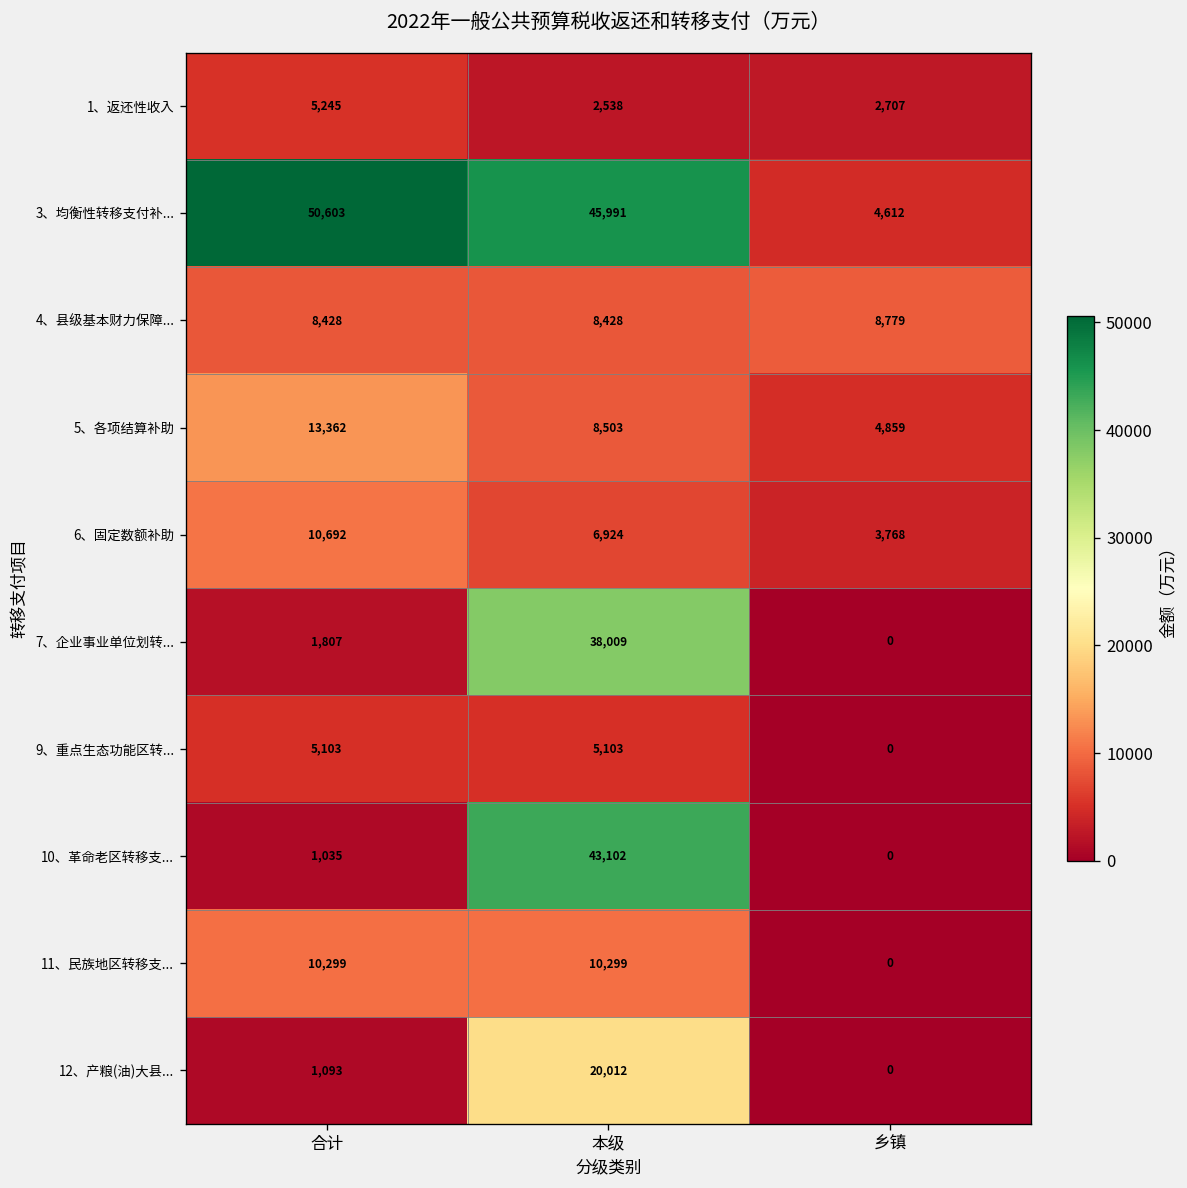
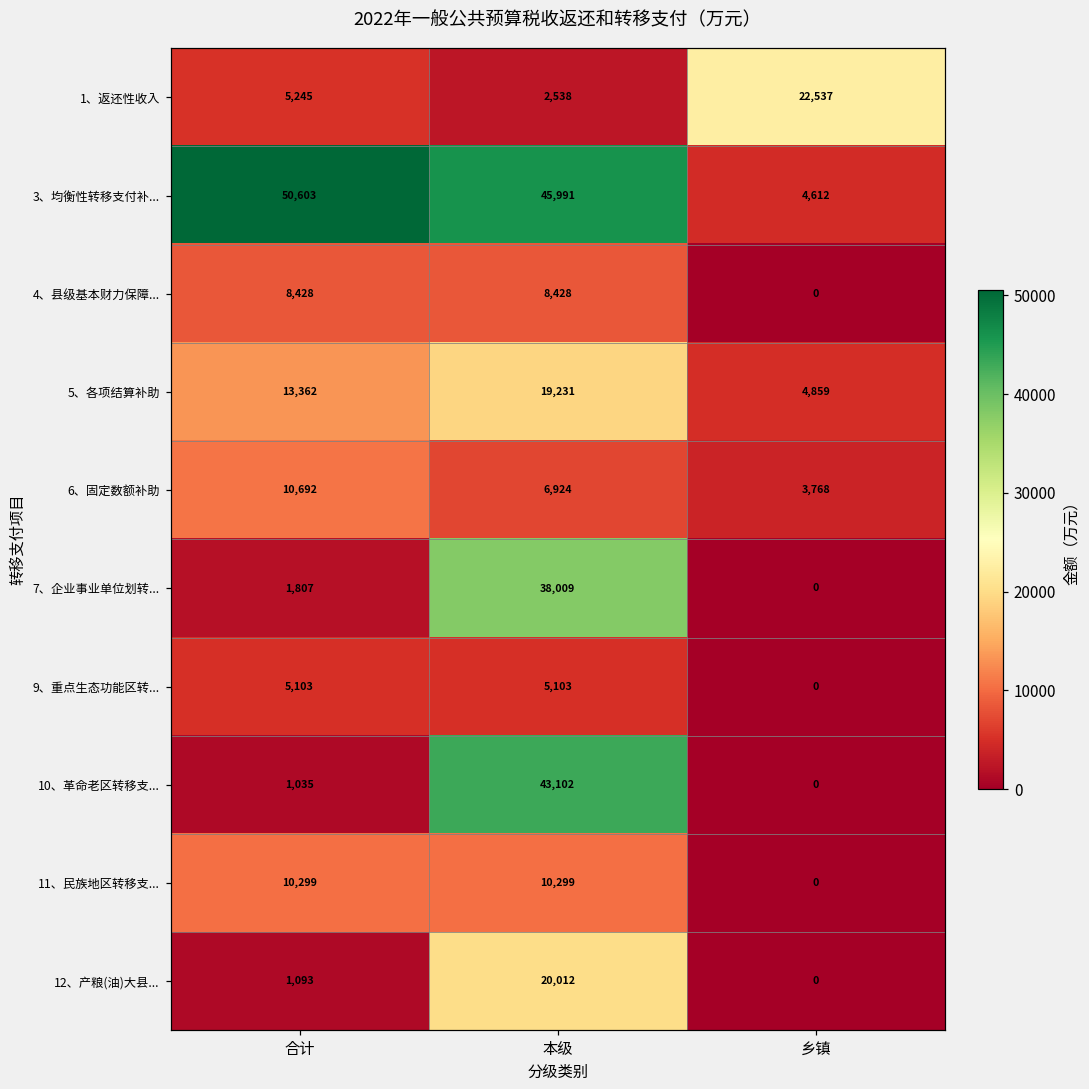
  {
    "1、返还性收入": {
      "合计": "5,245",
      "本级": "2,538",
-     "乡镇": "2,707"
+     "乡镇": "22,537"
    },
    "3、均衡性转移支付补...": {
      "合计": "50,603",
      "本级": "45,991",
      "乡镇": "4,612"
    },
    "4、县级基本财力保障...": {
      "合计": "8,428",
      "本级": "8,428",
-     "乡镇": "8,779"
+     "乡镇": "0"
    },
    "5、各项结算补助": {
      "合计": "13,362",
-     "本级": "8,503",
+     "本级": "19,231",
      "乡镇": "4,859"
    },
    "6、固定数额补助": {
      "合计": "10,692",
      "本级": "6,924",
      "乡镇": "3,768"
    },
    "7、企业事业单位划转...": {
      "合计": "1,807",
      "本级": "38,009",
      "乡镇": "0"
    },
    "9、重点生态功能区转...": {
      "合计": "5,103",
      "本级": "5,103",
      "乡镇": "0"
    },
    "10、革命老区转移支...": {
      "合计": "1,035",
      "本级": "43,102",
      "乡镇": "0"
    },
    "11、民族地区转移支...": {
      "合计": "10,299",
      "本级": "10,299",
      "乡镇": "0"
    },
    "12、产粮(油)大县...": {
      "合计": "1,093",
      "本级": "20,012",
      "乡镇": "0"
    }
  }
